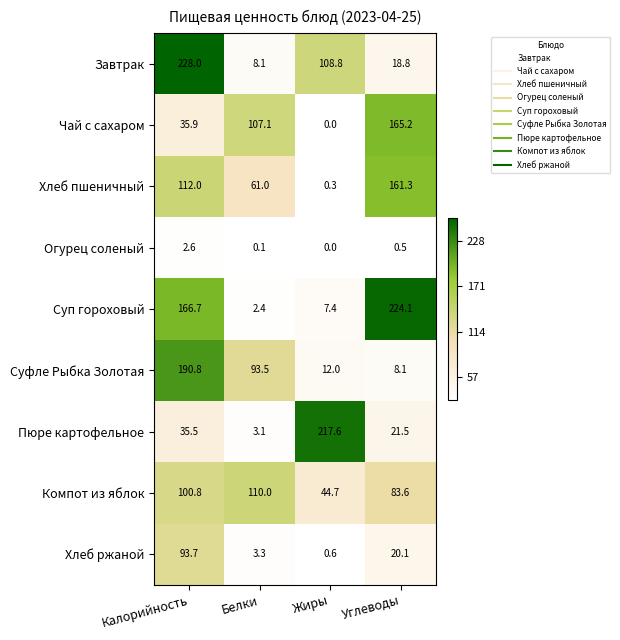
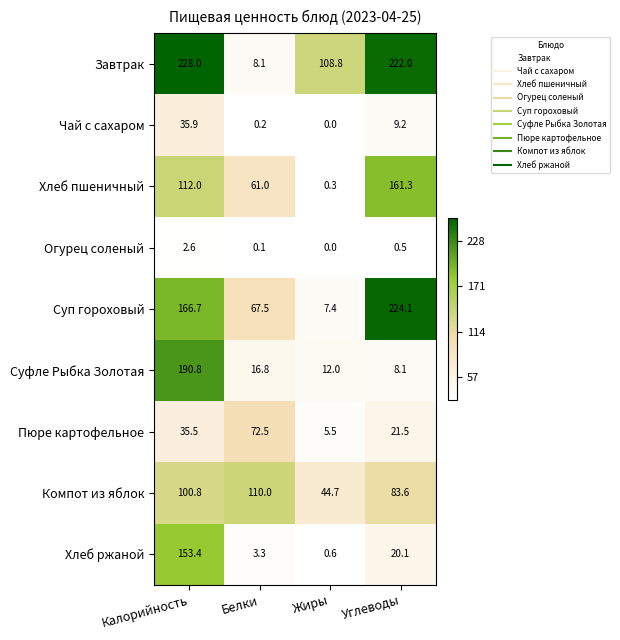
  {
    "Завтрак": {
      "Калорийность": 228.0,
      "Белки": 8.1,
      "Жиры": 108.8,
-     "Углеводы": 18.8
+     "Углеводы": 222.0
    },
    "Чай с сахаром": {
      "Калорийность": 35.9,
-     "Белки": 107.1,
+     "Белки": 0.2,
      "Жиры": 0.0,
-     "Углеводы": 165.2
+     "Углеводы": 9.2
    },
    "Хлеб пшеничный": {
      "Калорийность": 112.0,
      "Белки": 61.0,
      "Жиры": 0.3,
      "Углеводы": 161.3
    },
    "Огурец соленый": {
      "Калорийность": 2.6,
      "Белки": 0.1,
      "Жиры": 0.0,
      "Углеводы": 0.5
    },
    "Суп гороховый": {
      "Калорийность": 166.7,
-     "Белки": 2.4,
+     "Белки": 67.5,
      "Жиры": 7.4,
      "Углеводы": 224.1
    },
    "Суфле Рыбка Золотая": {
      "Калорийность": 190.8,
-     "Белки": 93.5,
+     "Белки": 16.8,
      "Жиры": 12.0,
      "Углеводы": 8.1
    },
    "Пюре картофельное": {
      "Калорийность": 35.5,
-     "Белки": 3.1,
-     "Жиры": 217.6,
+     "Белки": 72.5,
+     "Жиры": 5.5,
      "Углеводы": 21.5
    },
    "Компот из яблок": {
      "Калорийность": 100.8,
      "Белки": 110.0,
      "Жиры": 44.7,
      "Углеводы": 83.6
    },
    "Хлеб ржаной": {
-     "Калорийность": 93.7,
+     "Калорийность": 153.4,
      "Белки": 3.3,
      "Жиры": 0.6,
      "Углеводы": 20.1
    }
  }
